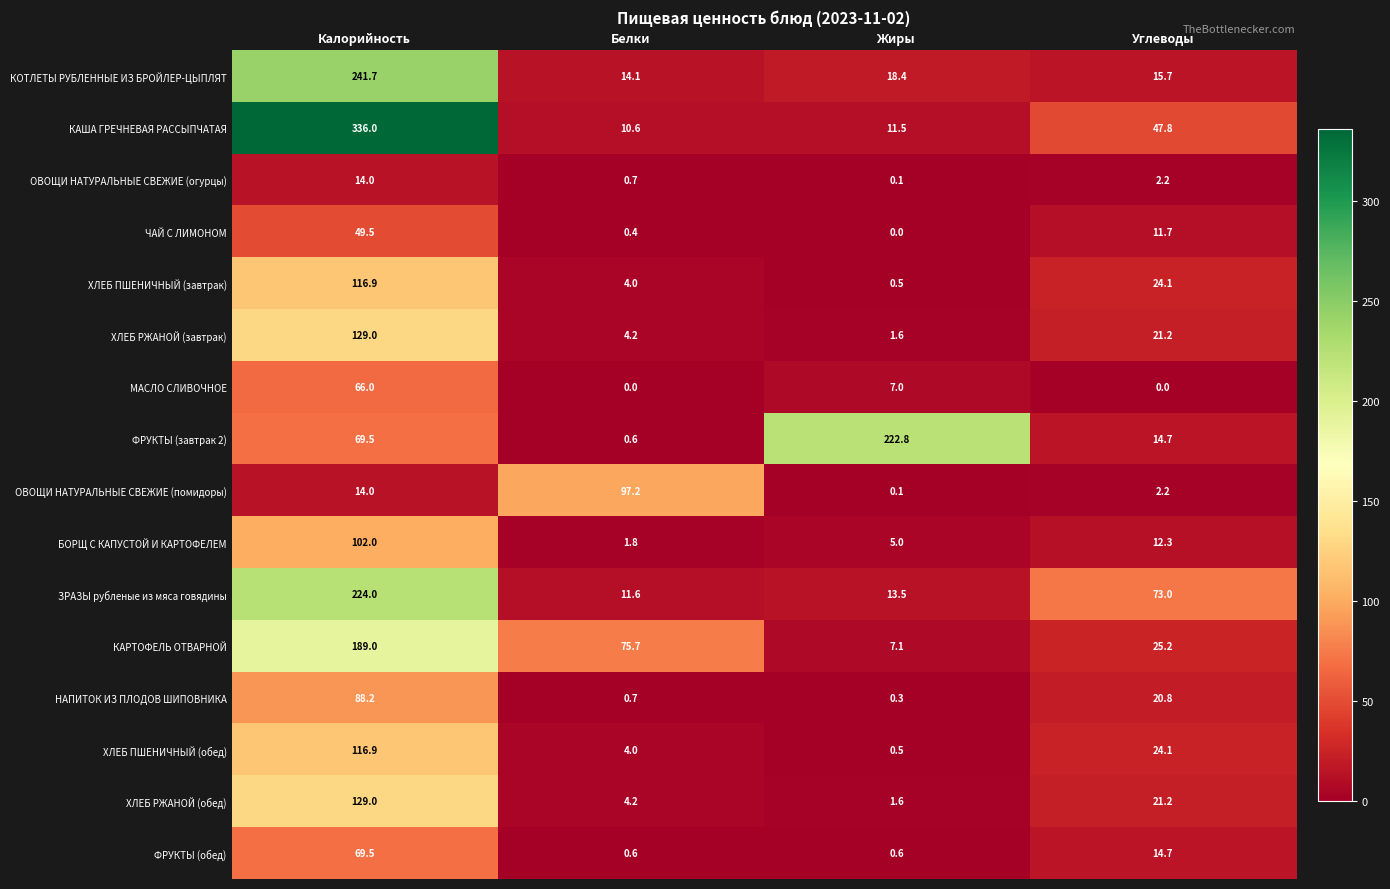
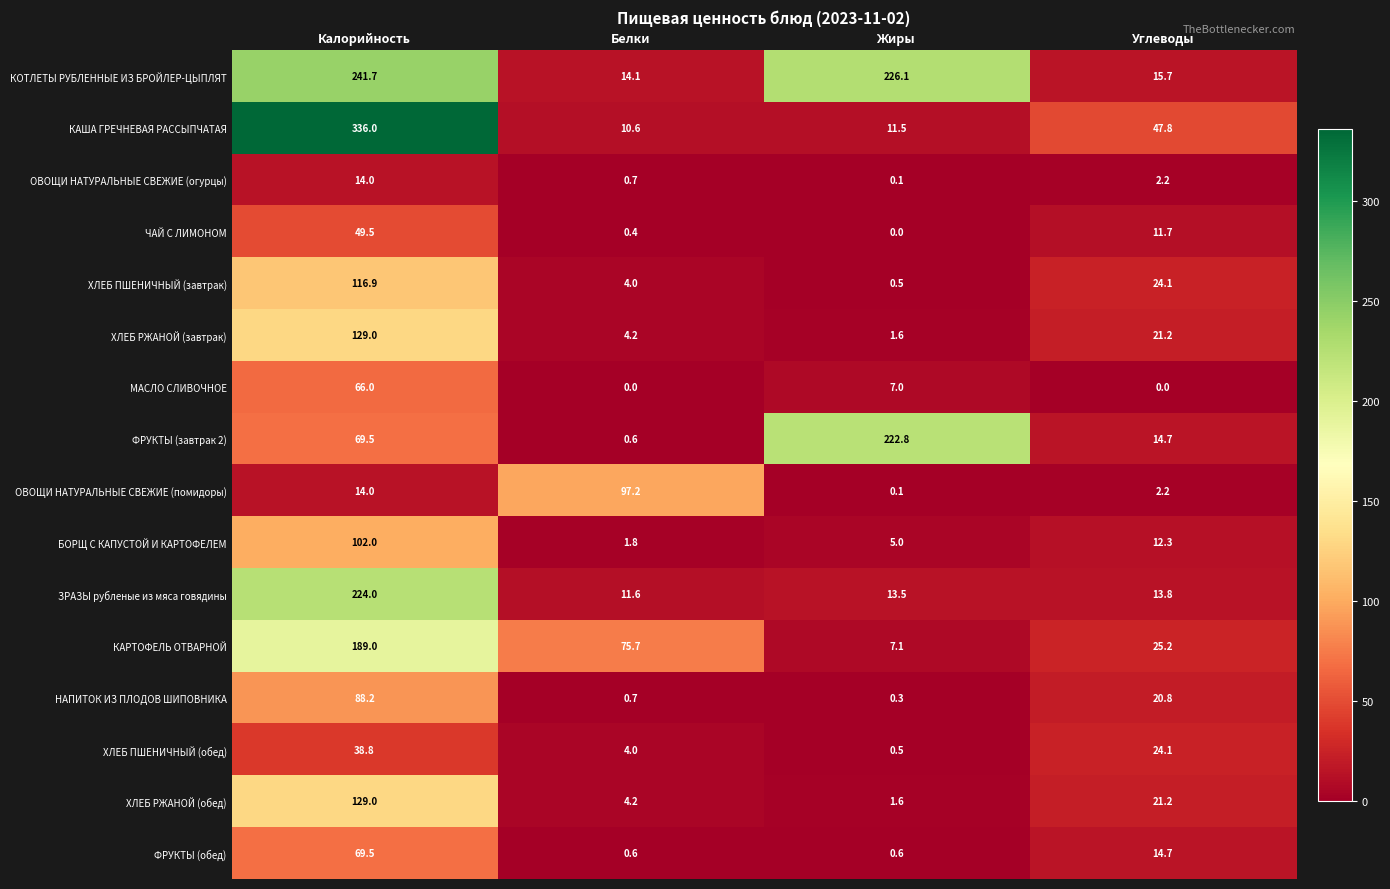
  {
    "КОТЛЕТЫ РУБЛЕННЫЕ ИЗ БРОЙЛЕР-ЦЫПЛЯТ": {
      "Калорийность": 241.7,
      "Белки": 14.1,
-     "Жиры": 18.4,
+     "Жиры": 226.1,
      "Углеводы": 15.7
    },
    "КАША ГРЕЧНЕВАЯ РАССЫПЧАТАЯ": {
      "Калорийность": 336.0,
      "Белки": 10.6,
      "Жиры": 11.5,
      "Углеводы": 47.8
    },
    "ОВОЩИ НАТУРАЛЬНЫЕ СВЕЖИЕ (огурцы)": {
      "Калорийность": 14.0,
      "Белки": 0.7,
      "Жиры": 0.1,
      "Углеводы": 2.2
    },
    "ЧАЙ С ЛИМОНОМ": {
      "Калорийность": 49.5,
      "Белки": 0.4,
      "Жиры": 0.0,
      "Углеводы": 11.7
    },
    "ХЛЕБ ПШЕНИЧНЫЙ (завтрак)": {
      "Калорийность": 116.9,
      "Белки": 4.0,
      "Жиры": 0.5,
      "Углеводы": 24.1
    },
    "ХЛЕБ РЖАНОЙ (завтрак)": {
      "Калорийность": 129.0,
      "Белки": 4.2,
      "Жиры": 1.6,
      "Углеводы": 21.2
    },
    "МАСЛО СЛИВОЧНОЕ": {
      "Калорийность": 66.0,
      "Белки": 0.0,
      "Жиры": 7.0,
      "Углеводы": 0.0
    },
    "ФРУКТЫ (завтрак 2)": {
      "Калорийность": 69.5,
      "Белки": 0.6,
      "Жиры": 222.8,
      "Углеводы": 14.7
    },
    "ОВОЩИ НАТУРАЛЬНЫЕ СВЕЖИЕ (помидоры)": {
      "Калорийность": 14.0,
      "Белки": 97.2,
      "Жиры": 0.1,
      "Углеводы": 2.2
    },
    "БОРЩ С КАПУСТОЙ И КАРТОФЕЛЕМ": {
      "Калорийность": 102.0,
      "Белки": 1.8,
      "Жиры": 5.0,
      "Углеводы": 12.3
    },
    "ЗРАЗЫ рубленые из мяса говядины": {
      "Калорийность": 224.0,
      "Белки": 11.6,
      "Жиры": 13.5,
-     "Углеводы": 73.0
+     "Углеводы": 13.8
    },
    "КАРТОФЕЛЬ ОТВАРНОЙ": {
      "Калорийность": 189.0,
      "Белки": 75.7,
      "Жиры": 7.1,
      "Углеводы": 25.2
    },
    "НАПИТОК ИЗ ПЛОДОВ ШИПОВНИКА": {
      "Калорийность": 88.2,
      "Белки": 0.7,
      "Жиры": 0.3,
      "Углеводы": 20.8
    },
    "ХЛЕБ ПШЕНИЧНЫЙ (обед)": {
-     "Калорийность": 116.9,
+     "Калорийность": 38.8,
      "Белки": 4.0,
      "Жиры": 0.5,
      "Углеводы": 24.1
    },
    "ХЛЕБ РЖАНОЙ (обед)": {
      "Калорийность": 129.0,
      "Белки": 4.2,
      "Жиры": 1.6,
      "Углеводы": 21.2
    },
    "ФРУКТЫ (обед)": {
      "Калорийность": 69.5,
      "Белки": 0.6,
      "Жиры": 0.6,
      "Углеводы": 14.7
    }
  }
